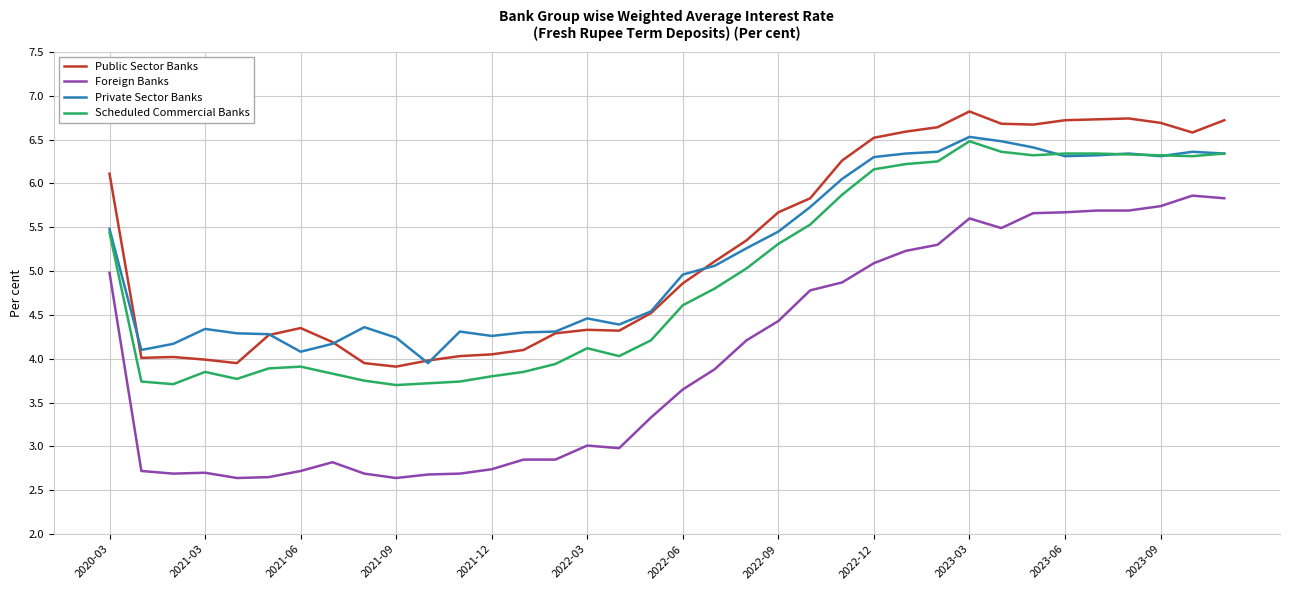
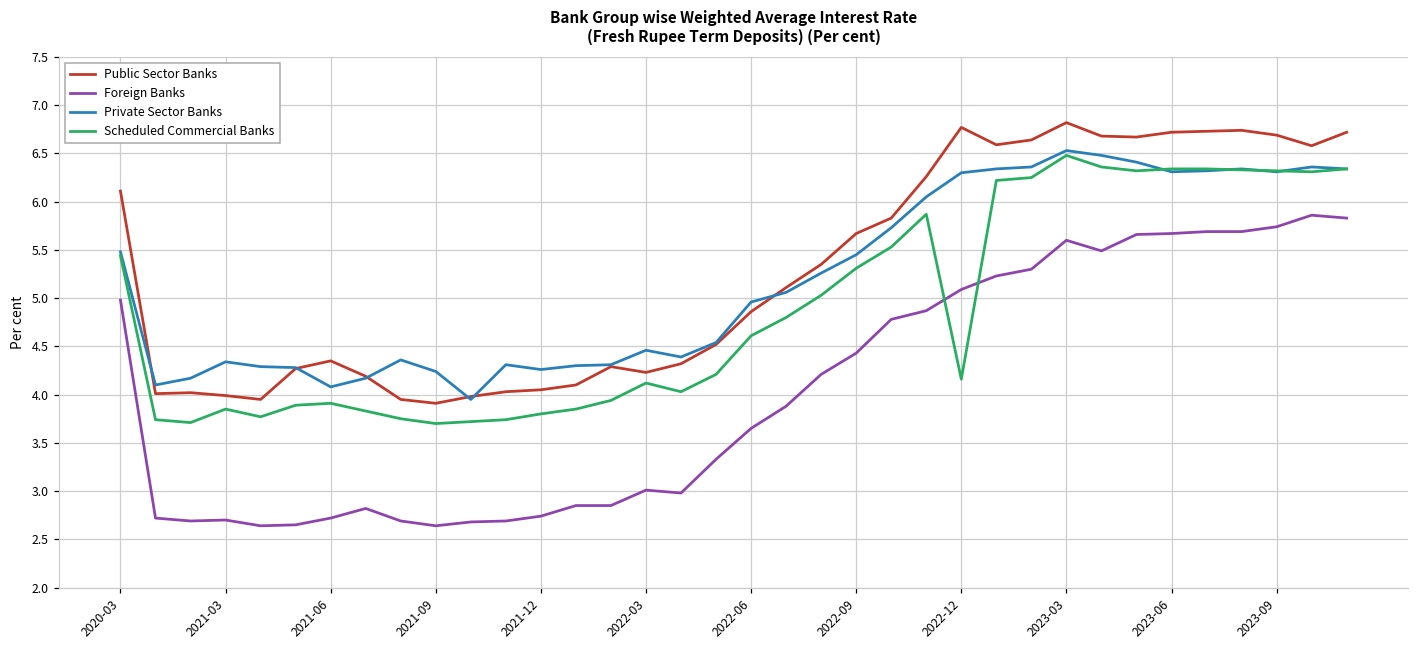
  {
    "Public Sector Banks": {
      "2020-03": 6.1,
      "2021-03": 4.0,
      "2021-06": 4.4,
      "2021-09": 3.9,
      "2021-12": 4.1,
-     "2022-03": 4.3,
+     "2022-03": 4.2,
      "2022-06": 4.9,
      "2022-09": 5.7,
-     "2022-12": 6.5,
+     "2022-12": 6.8,
      "2023-03": 6.8,
      "2023-06": 6.7,
      "2023-09": 6.7
    },
    "Foreign Banks": {
      "2020-03": 5.0,
      "2021-03": 2.7,
      "2021-06": 2.7,
      "2021-09": 2.6,
      "2021-12": 2.7,
      "2022-03": 3.0,
      "2022-06": 3.7,
      "2022-09": 4.4,
      "2022-12": 5.1,
      "2023-03": 5.6,
      "2023-06": 5.7,
      "2023-09": 5.7
    },
    "Private Sector Banks": {
      "2020-03": 5.5,
      "2021-03": 4.3,
      "2021-06": 4.1,
      "2021-09": 4.2,
      "2021-12": 4.3,
      "2022-03": 4.5,
      "2022-06": 5.0,
      "2022-09": 5.5,
      "2022-12": 6.3,
      "2023-03": 6.5,
      "2023-06": 6.3
    },
    "Scheduled Commercial Banks": {
      "2020-03": 5.4,
      "2021-03": 3.9,
      "2021-06": 3.9,
      "2021-09": 3.7,
      "2021-12": 3.8,
      "2022-03": 4.1,
      "2022-06": 4.6,
      "2022-09": 5.3,
-     "2022-12": 6.2,
+     "2022-12": 4.2,
      "2023-03": 6.5,
      "2023-06": 6.3
    }
  }
